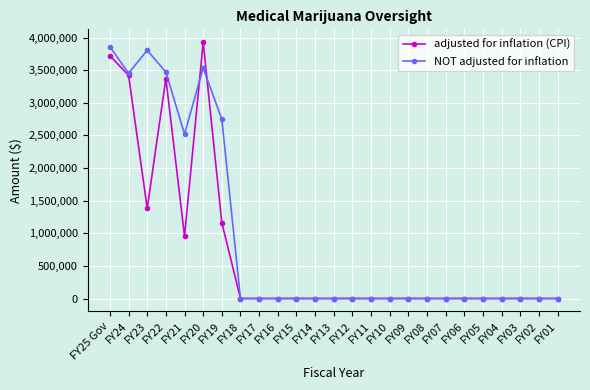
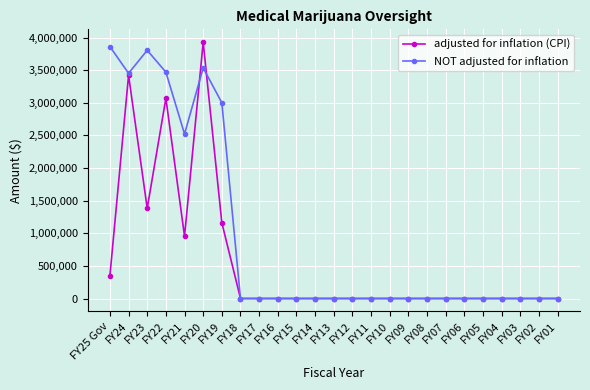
  {
    "adjusted for inflation (CPI)": {
-     "FY25 Gov": "3,700,000",
+     "FY25 Gov": "300,000",
      "FY23": "1,400,000",
-     "FY22": "3,400,000",
+     "FY22": "3,100,000",
      "FY21": "1,000,000",
      "FY20": "3,900,000",
      "FY19": "1,200,000"
    },
    "NOT adjusted for inflation": {
      "FY25 Gov": "3,900,000",
      "FY23": "3,800,000",
      "FY22": "3,500,000",
      "FY21": "2,500,000",
      "FY20": "3,500,000",
-     "FY19": "2,700,000"
+     "FY19": "3,000,000"
    }
  }
